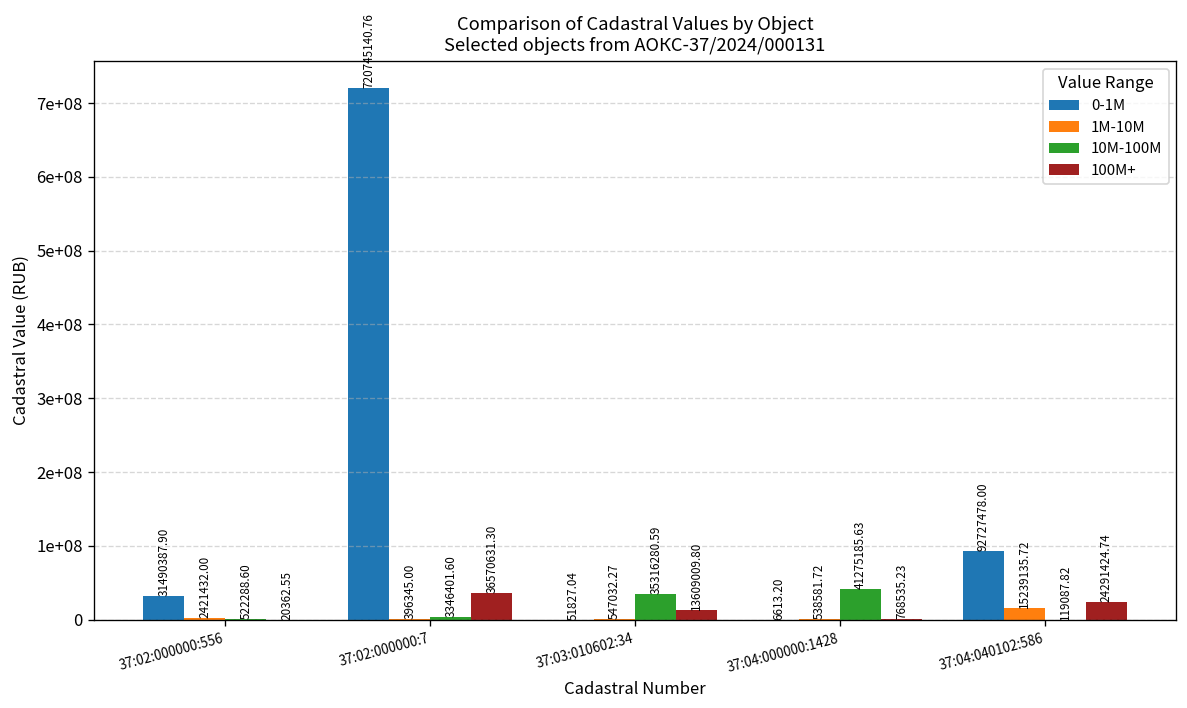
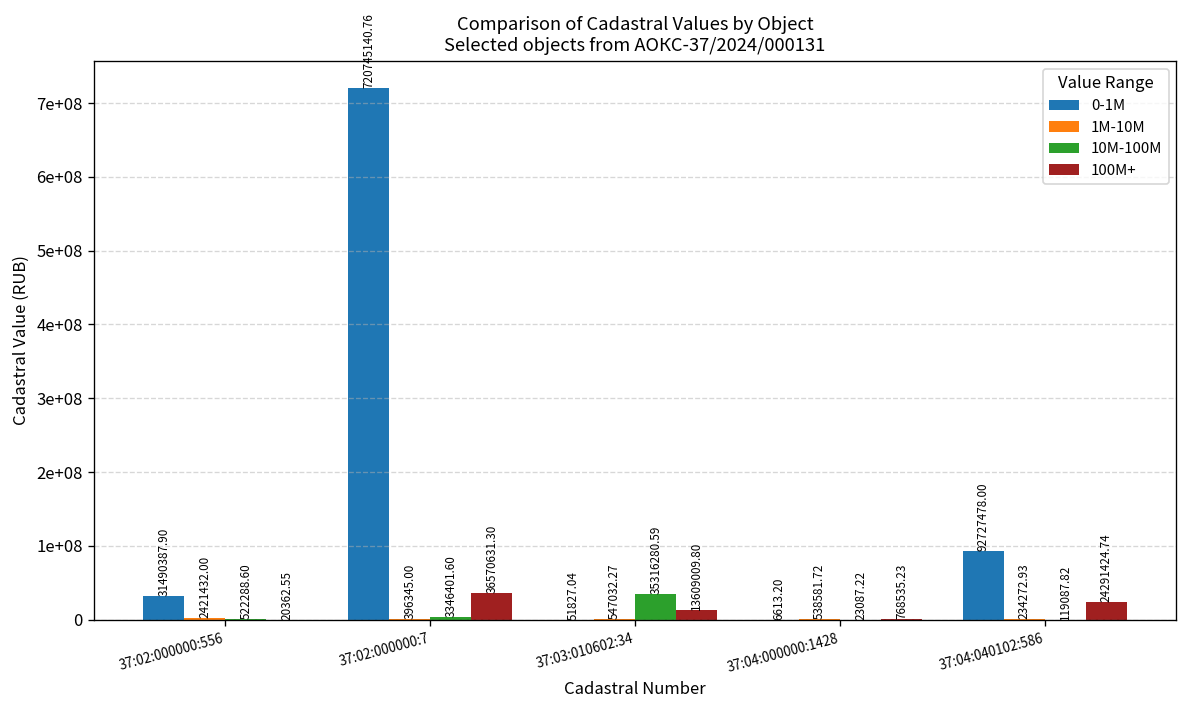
  {
    "0-1M": {
      "37:02:000000:556": 31490387.90,
      "37:02:000000:7": 720745140.76,
      "37:03:010602:34": 51827.04,
      "37:04:000000:1428": 6613.20,
      "37:04:040102:586": 92727478.00
    },
    "1M-10M": {
      "37:02:000000:556": 2421432.00,
      "37:02:000000:7": 396345.00,
      "37:03:010602:34": 547032.27,
      "37:04:000000:1428": 538581.72,
-     "37:04:040102:586": 15239135.72
+     "37:04:040102:586": 234272.93
    },
    "10M-100M": {
      "37:02:000000:556": 522288.60,
      "37:02:000000:7": 3346401.60,
      "37:03:010602:34": 35316280.59,
-     "37:04:000000:1428": 41275185.63,
+     "37:04:000000:1428": 23087.22,
      "37:04:040102:586": 119087.82
    },
    "100M+": {
      "37:02:000000:556": 20362.55,
      "37:02:000000:7": 36570631.30,
      "37:03:010602:34": 13609009.80,
      "37:04:000000:1428": 768535.23,
      "37:04:040102:586": 24291424.74
    }
  }
